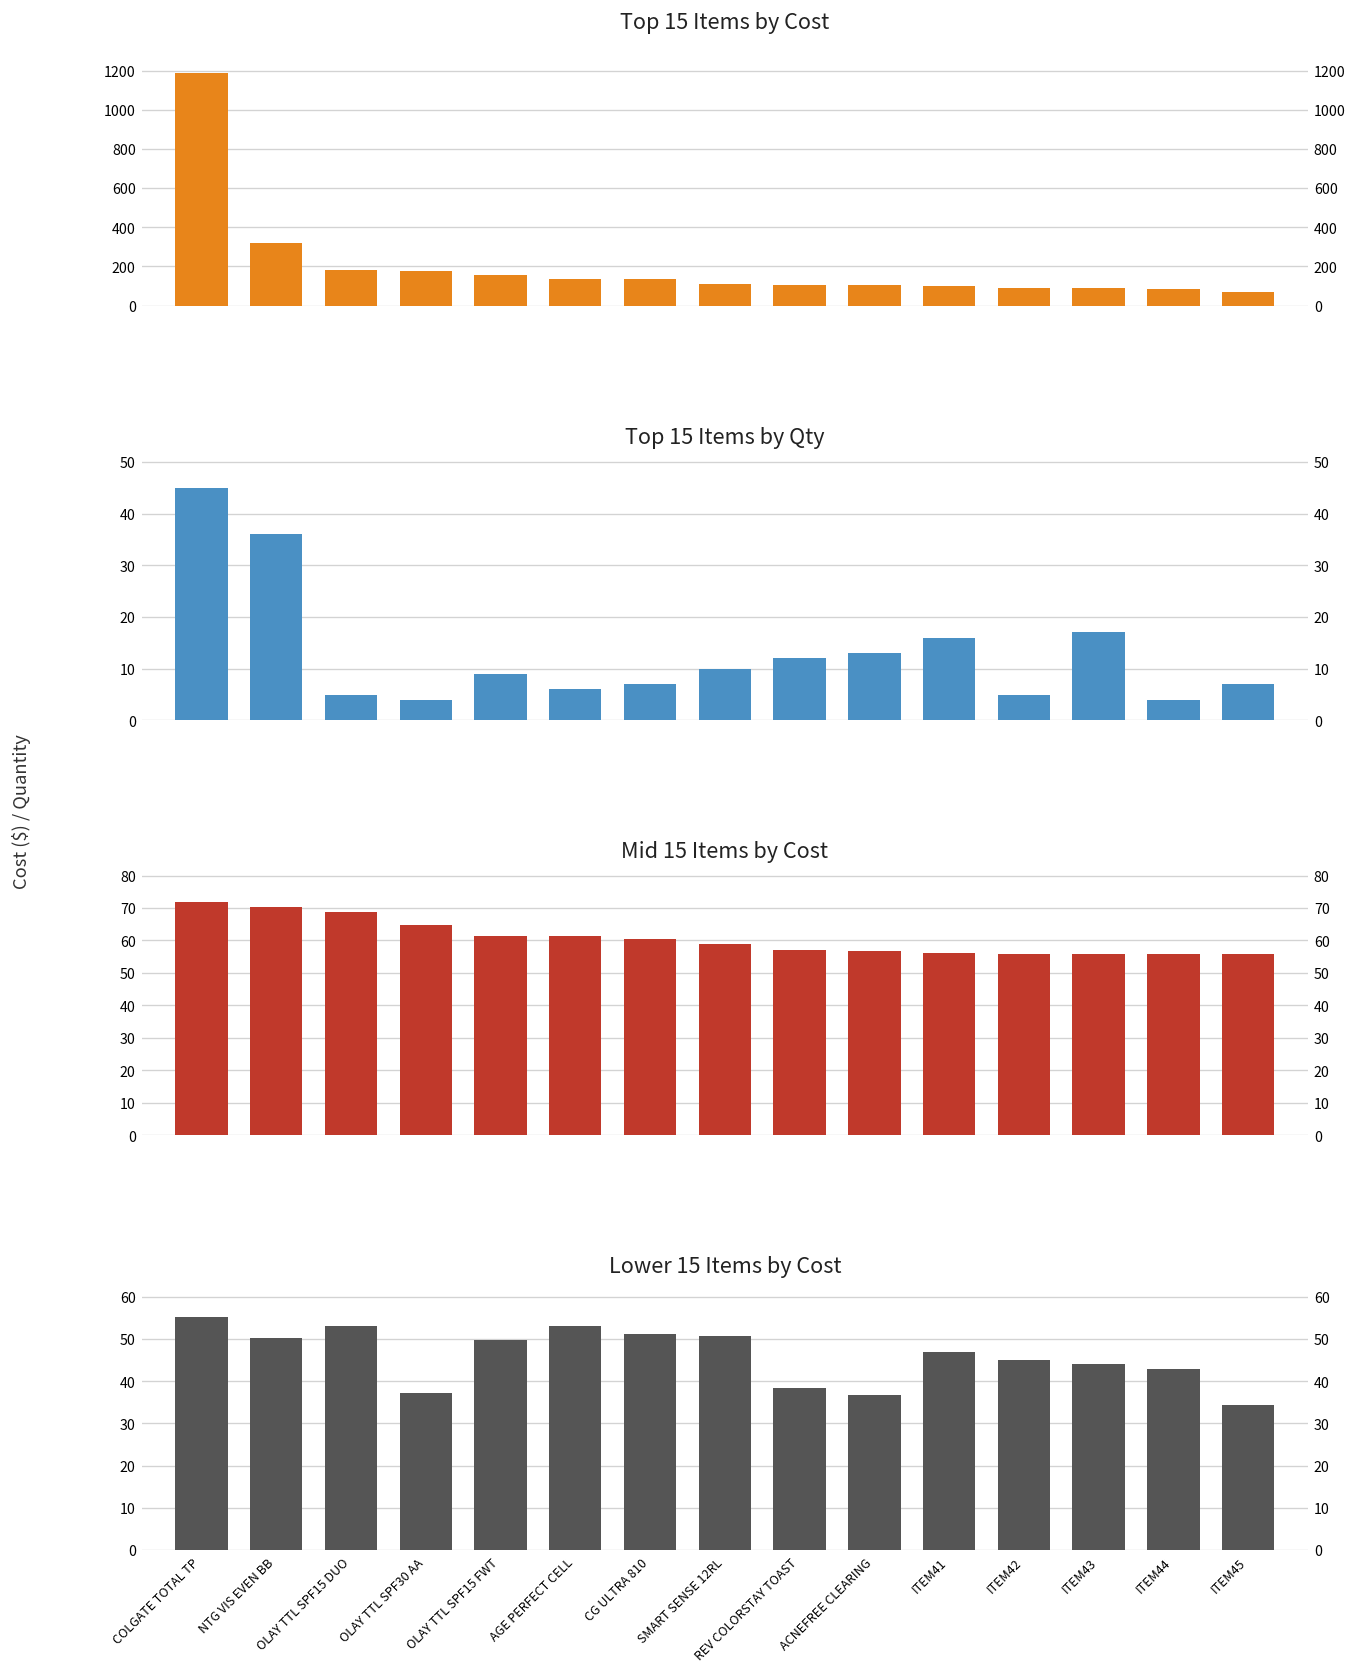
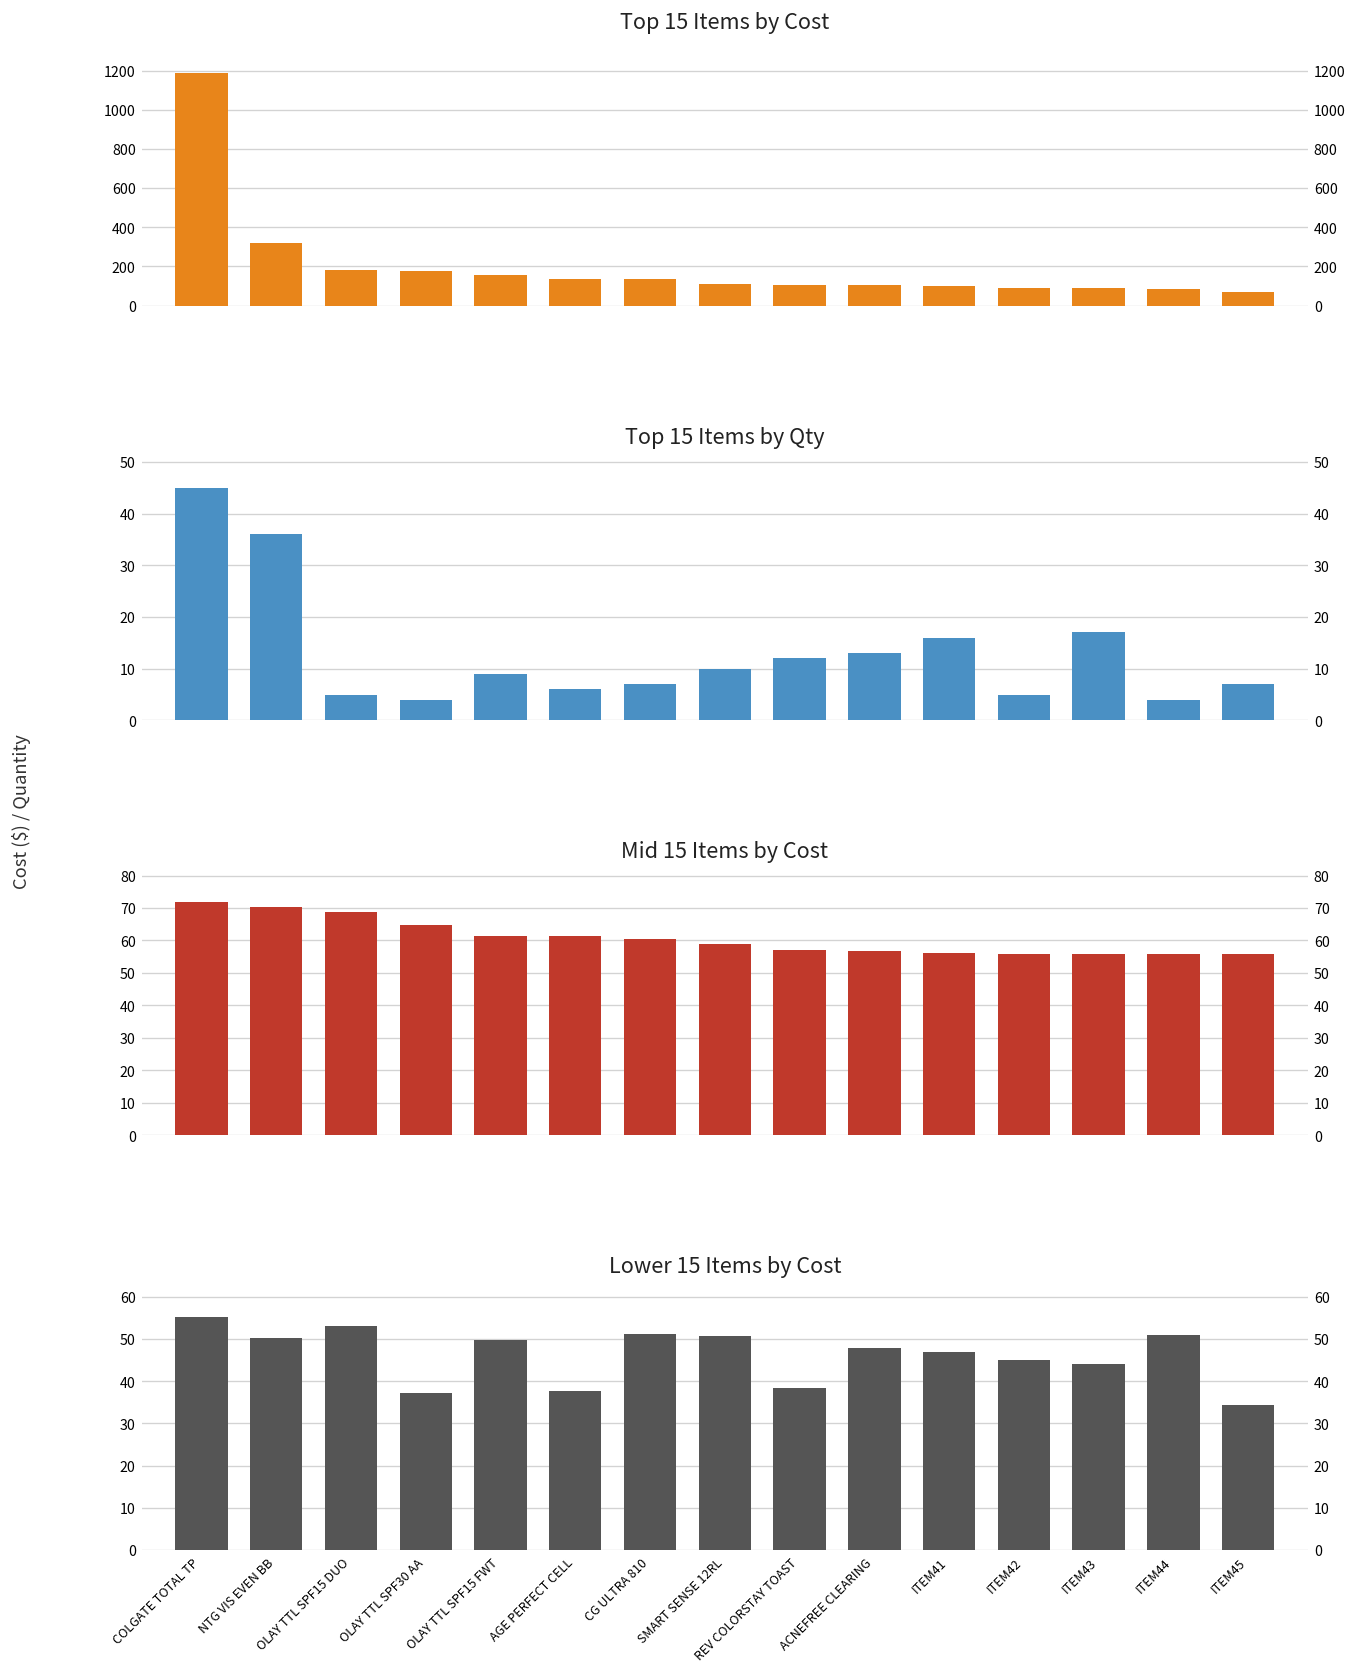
  {
    "Lower 15 Items by Cost": {
      "COLGATE TOTAL TP": 55,
      "NTG VIS EVEN BB": 50,
      "OLAY TTL SPF15 DUO": 53,
      "OLAY TTL SPF30 AA": 37,
      "OLAY TTL SPF15 FWT": 50,
-     "AGE PERFECT CELL": 53,
+     "AGE PERFECT CELL": 38,
      "CG ULTRA 810": 51,
      "SMART SENSE 12RL": 51,
      "REV COLORSTAY TOAST": 38,
-     "ACNEFREE CLEARING": 37,
+     "ACNEFREE CLEARING": 48,
      "ITEM41": 47,
      "ITEM42": 45,
      "ITEM43": 44,
-     "ITEM44": 43,
+     "ITEM44": 51,
      "ITEM45": 35
    }
  }
